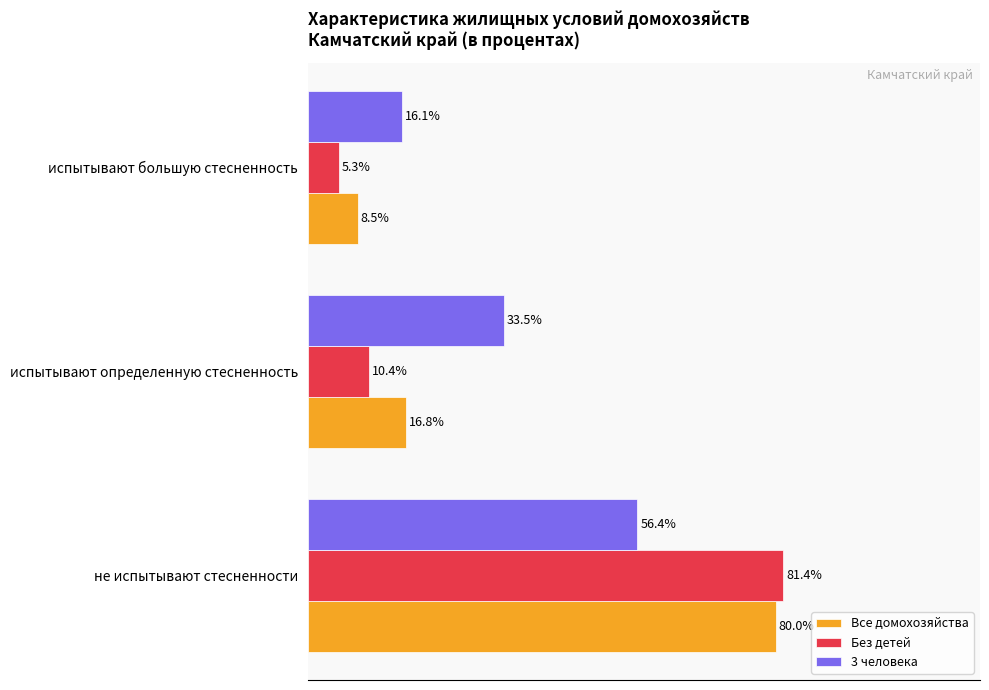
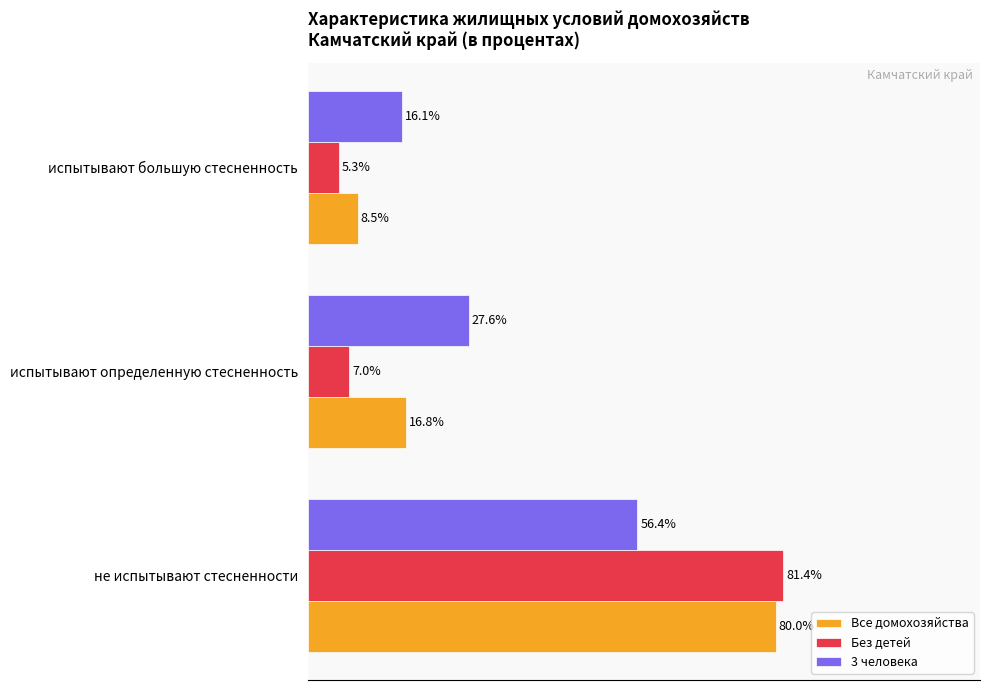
  {
    "Все домохозяйства": {
      "испытывают большую стесненность": "8.5%",
      "испытывают определенную стесненность": "16.8%"
    },
    "Без детей": {
      "испытывают большую стесненность": "5.3%",
-     "испытывают определенную стесненность": "10.4%",
+     "испытывают определенную стесненность": "7.0%",
      "не испытывают стесненности": "81.4%"
    },
    "3 человека": {
      "испытывают большую стесненность": "16.1%",
-     "испытывают определенную стесненность": "33.5%",
+     "испытывают определенную стесненность": "27.6%",
      "не испытывают стесненности": "56.4%"
    }
  }
